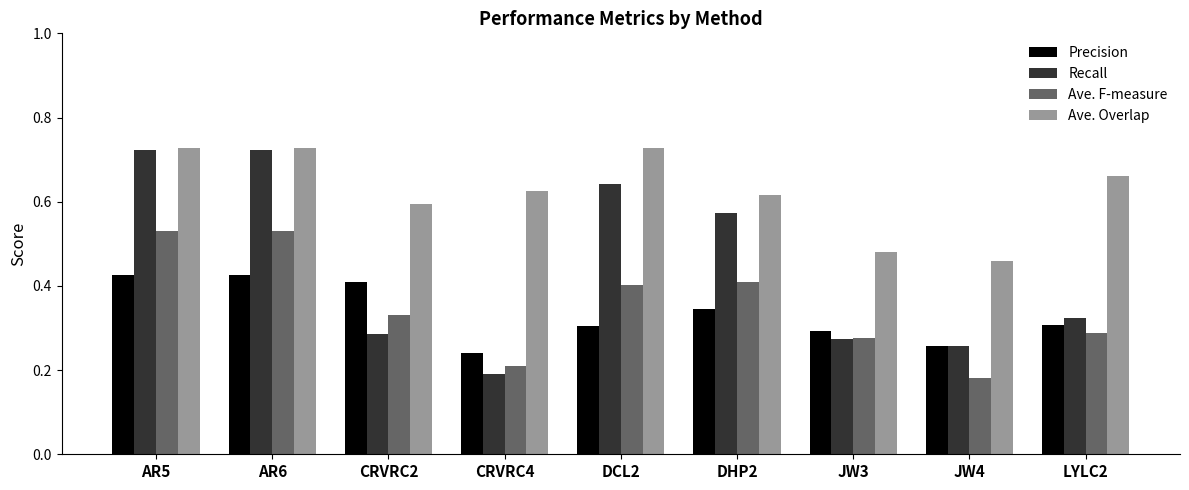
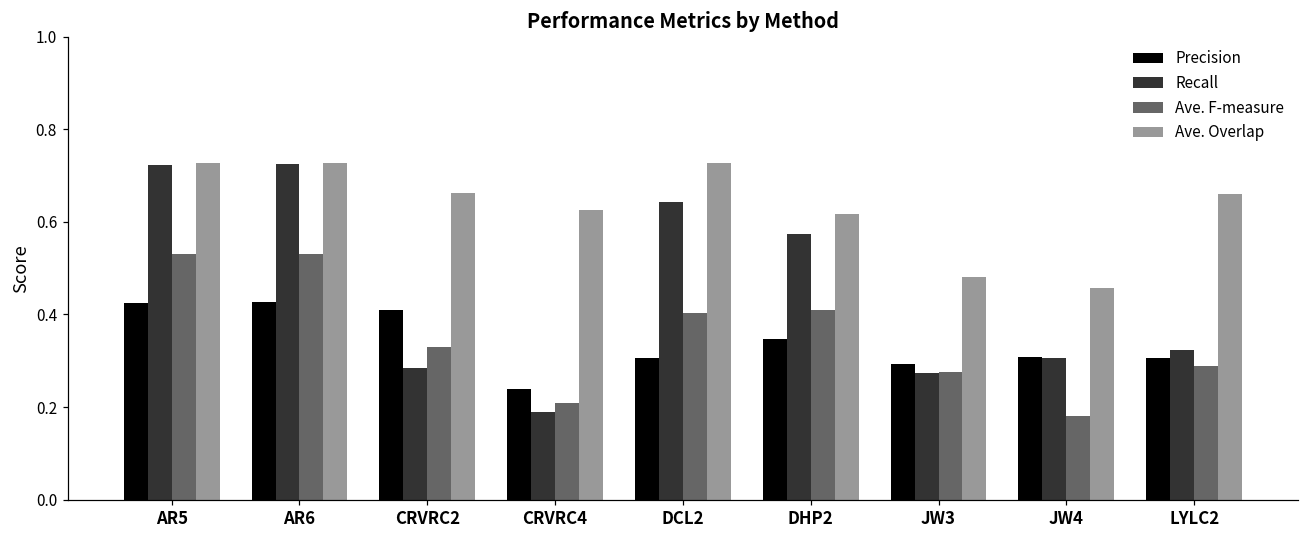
  {
    "Precision": {
      "AR5": 0.43,
      "AR6": 0.43,
      "CRVRC2": 0.41,
      "CRVRC4": 0.24,
      "DCL2": 0.31,
      "DHP2": 0.35,
      "JW3": 0.29,
-     "JW4": 0.26,
+     "JW4": 0.31,
      "LYLC2": 0.31
    },
    "Recall": {
      "AR5": 0.72,
      "AR6": 0.72,
      "CRVRC2": 0.29,
      "CRVRC4": 0.19,
      "DCL2": 0.64,
      "DHP2": 0.57,
      "JW3": 0.27,
-     "JW4": 0.26,
+     "JW4": 0.31,
      "LYLC2": 0.32
    },
    "Ave. F-measure": {
      "AR5": 0.53,
      "AR6": 0.53,
      "CRVRC2": 0.33,
      "CRVRC4": 0.21,
      "DCL2": 0.40,
      "DHP2": 0.41,
      "JW3": 0.28,
      "JW4": 0.18,
      "LYLC2": 0.29
    },
    "Ave. Overlap": {
      "AR5": 0.73,
      "AR6": 0.73,
-     "CRVRC2": 0.59,
+     "CRVRC2": 0.66,
      "CRVRC4": 0.63,
      "DCL2": 0.73,
      "DHP2": 0.62,
      "JW3": 0.48,
      "JW4": 0.46,
      "LYLC2": 0.66
    }
  }
